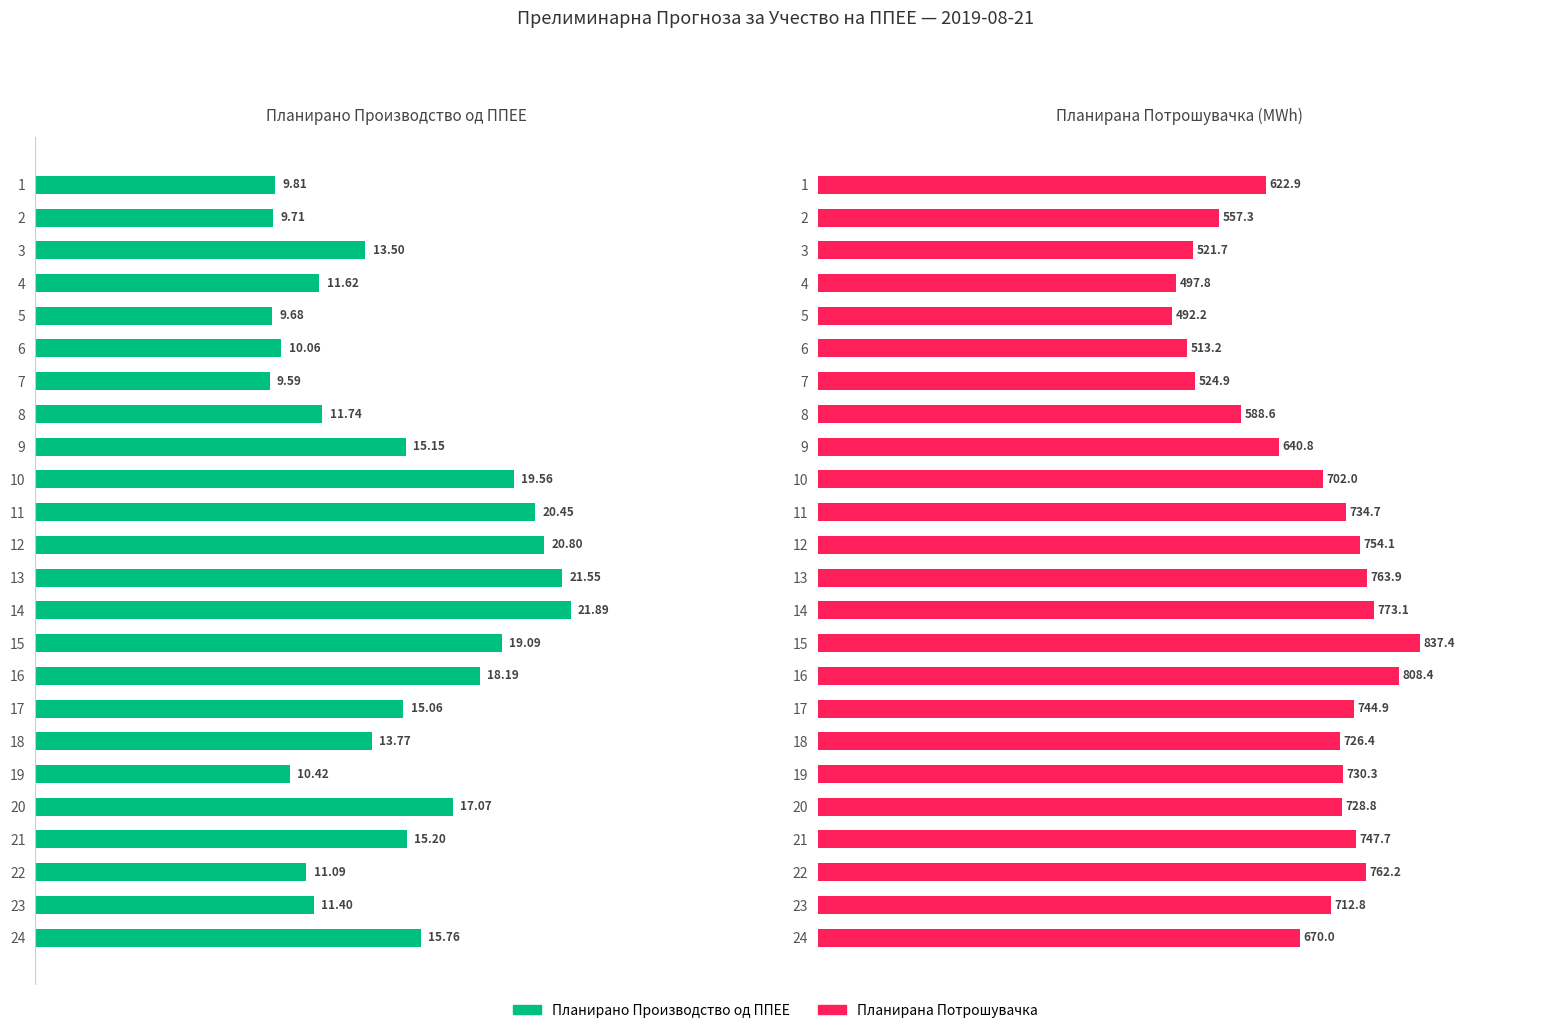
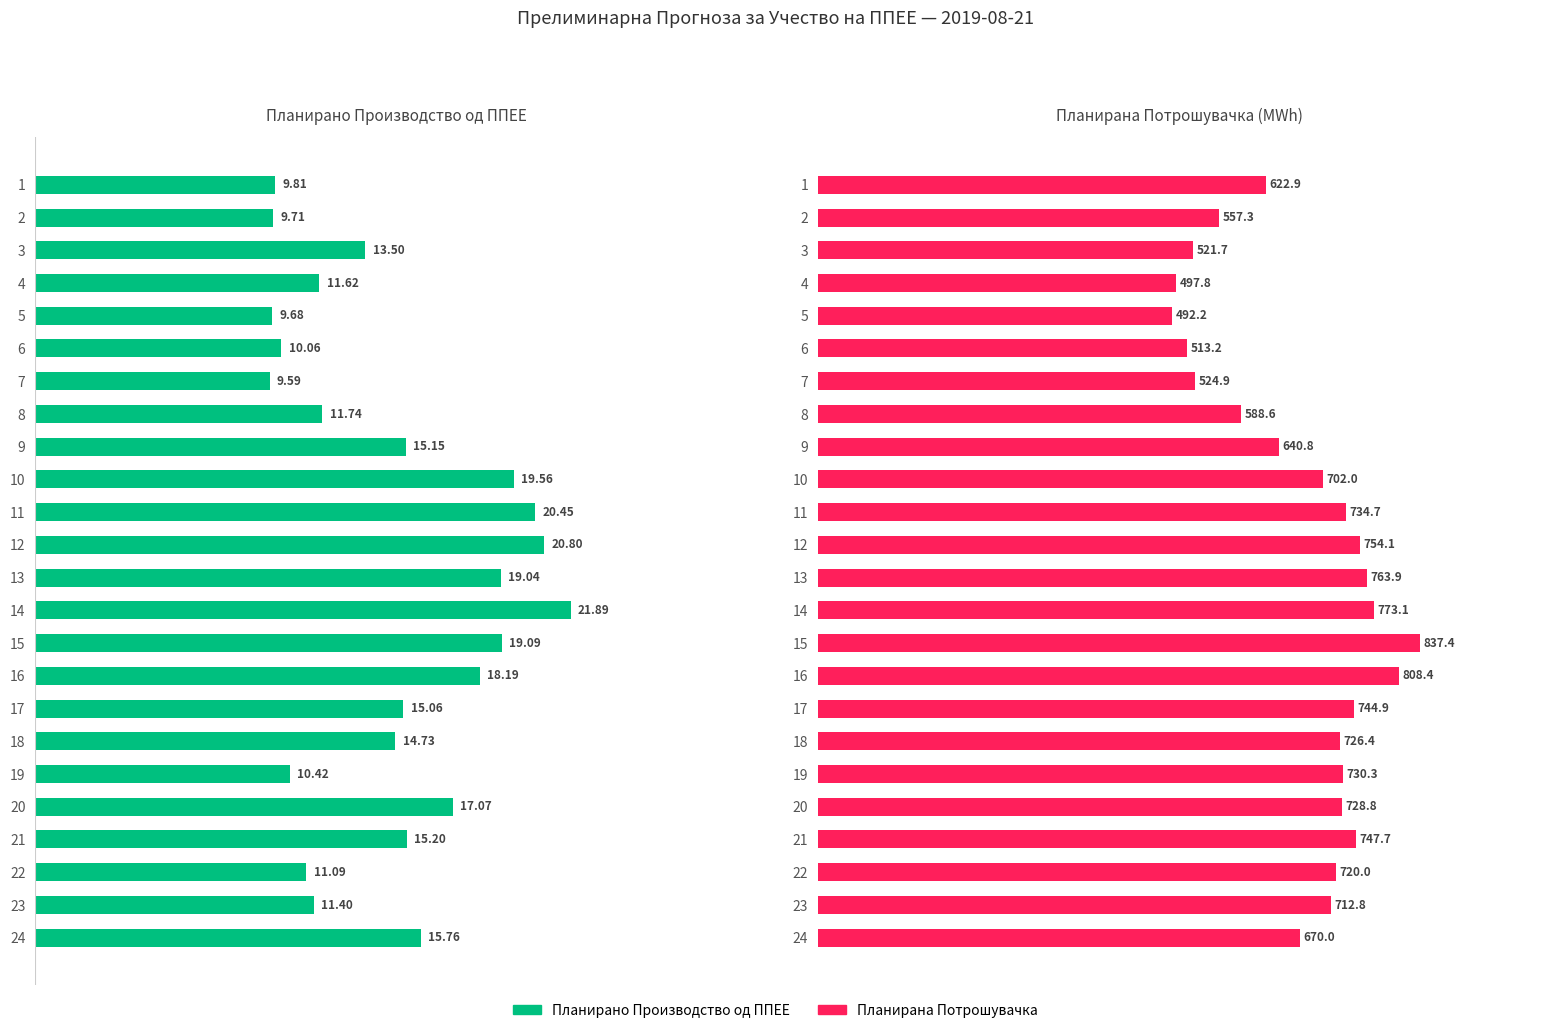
  {
    "Планирано Производство од ППЕЕ": {
      "1": 9.81,
      "2": 9.71,
      "3": 13.50,
      "4": 11.62,
      "5": 9.68,
      "6": 10.06,
      "7": 9.59,
      "8": 11.74,
      "9": 15.15,
      "10": 19.56,
      "11": 20.45,
      "12": 20.80,
-     "13": 21.55,
+     "13": 19.04,
      "14": 21.89,
      "15": 19.09,
      "16": 18.19,
      "17": 15.06,
-     "18": 13.77,
+     "18": 14.73,
      "19": 10.42,
      "20": 17.07,
      "21": 15.20,
      "22": 11.09,
      "23": 11.40,
      "24": 15.76
    },
    "Планирана Потрошувачка (MWh)": {
      "1": 622.9,
      "2": 557.3,
      "3": 521.7,
      "4": 497.8,
      "5": 492.2,
      "6": 513.2,
      "7": 524.9,
      "8": 588.6,
      "9": 640.8,
      "10": 702.0,
      "11": 734.7,
      "12": 754.1,
      "13": 763.9,
      "14": 773.1,
      "15": 837.4,
      "16": 808.4,
      "17": 744.9,
      "18": 726.4,
      "19": 730.3,
      "20": 728.8,
      "21": 747.7,
-     "22": 762.2,
+     "22": 720.0,
      "23": 712.8,
      "24": 670.0
    }
  }
